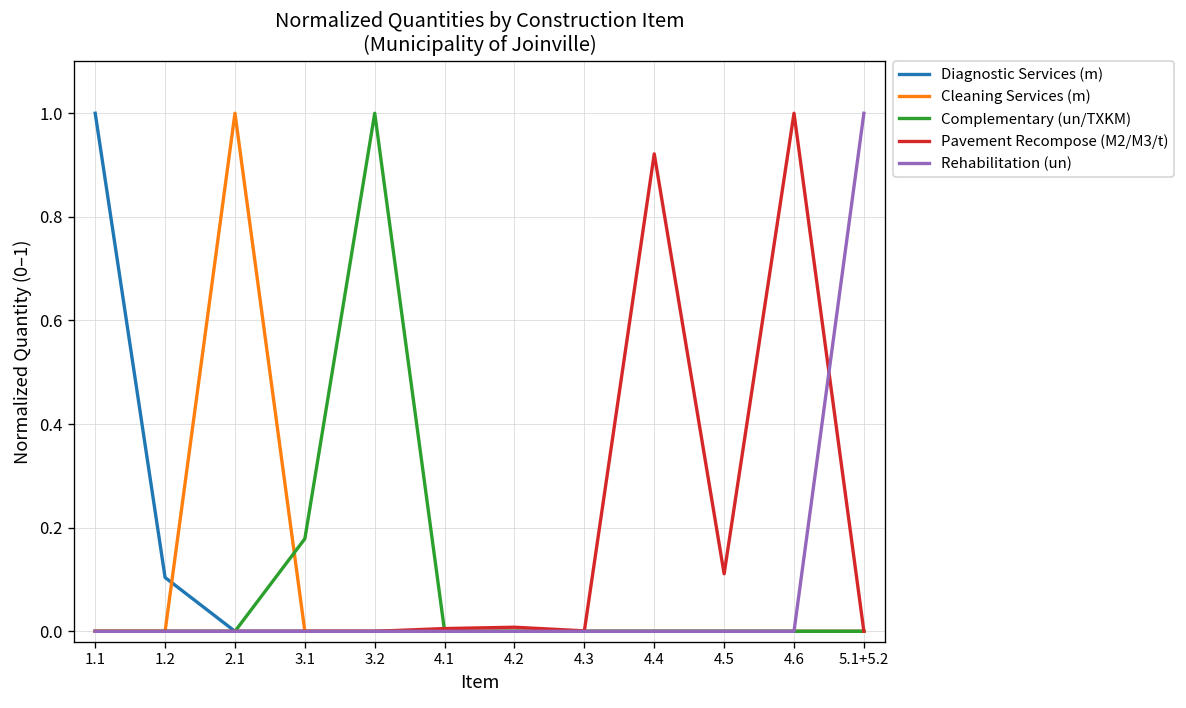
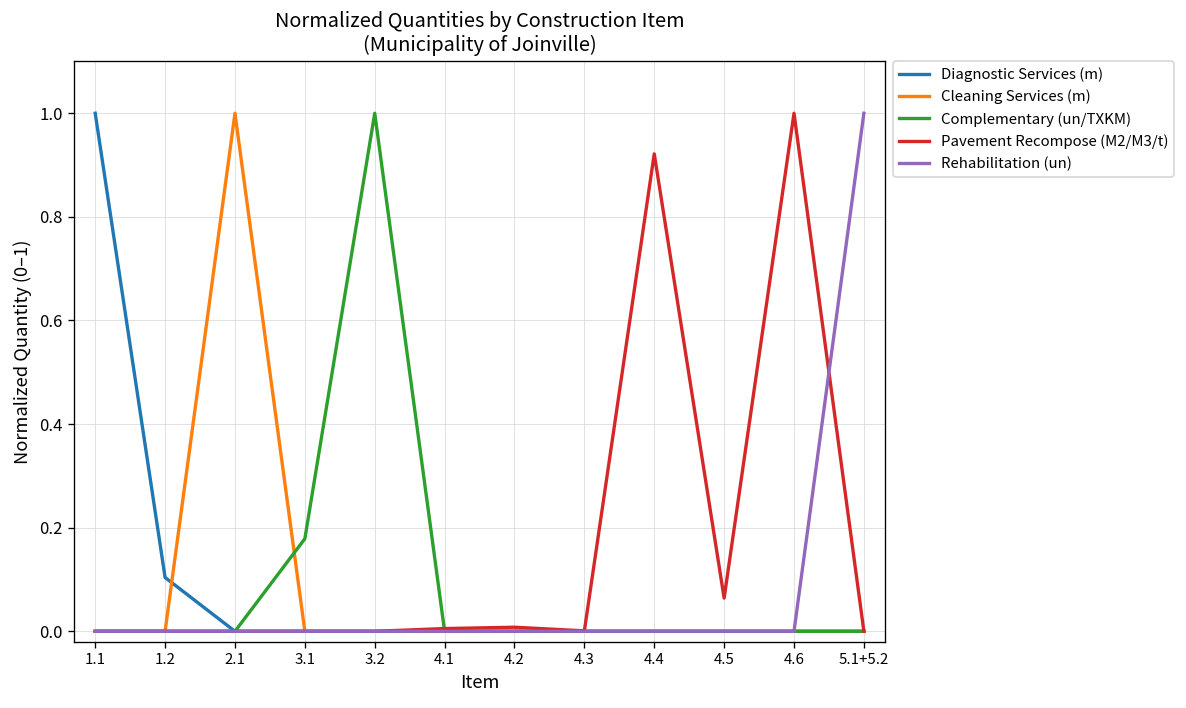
  {
    "Diagnostic Services (m)": {
      "1.1": 1.00,
      "1.2": 0.10
    },
    "Cleaning Services (m)": {
      "2.1": 1.00
    },
    "Complementary (un/TXKM)": {
      "3.1": 0.18,
      "3.2": 1.00
    },
    "Pavement Recompose (M2/M3/t)": {
      "4.2": 0.01,
      "4.4": 0.92,
-     "4.5": 0.11,
+     "4.5": 0.06,
      "4.6": 1.00
    },
    "Rehabilitation (un)": {
      "5.1+5.2": 1.00
    }
  }
